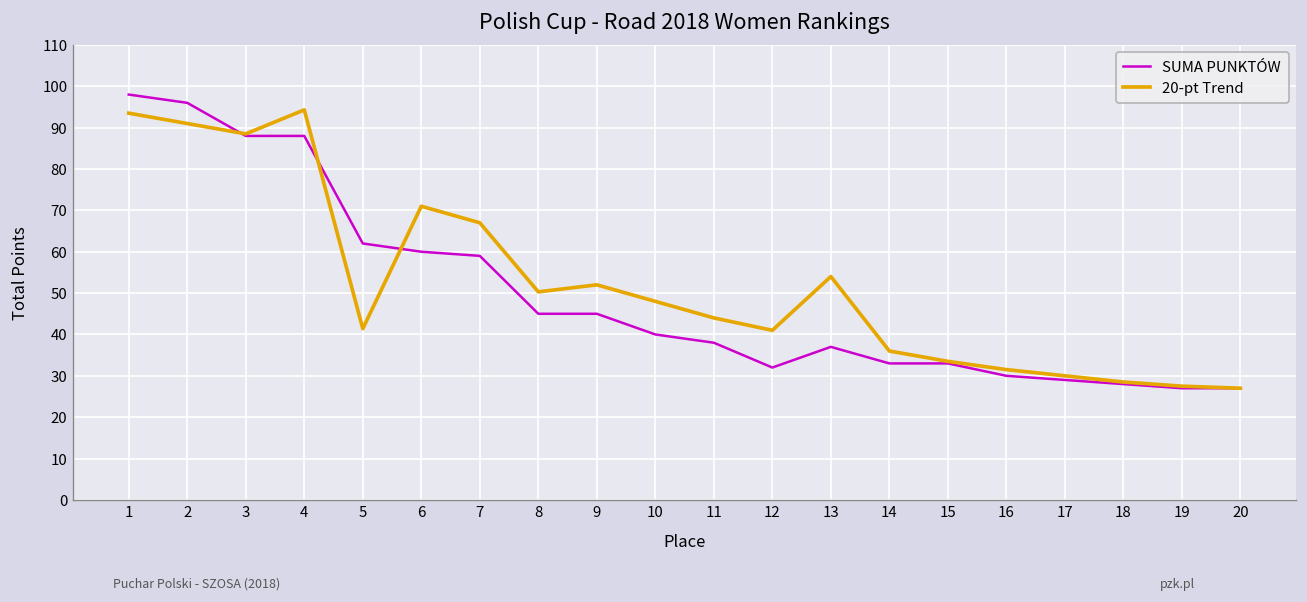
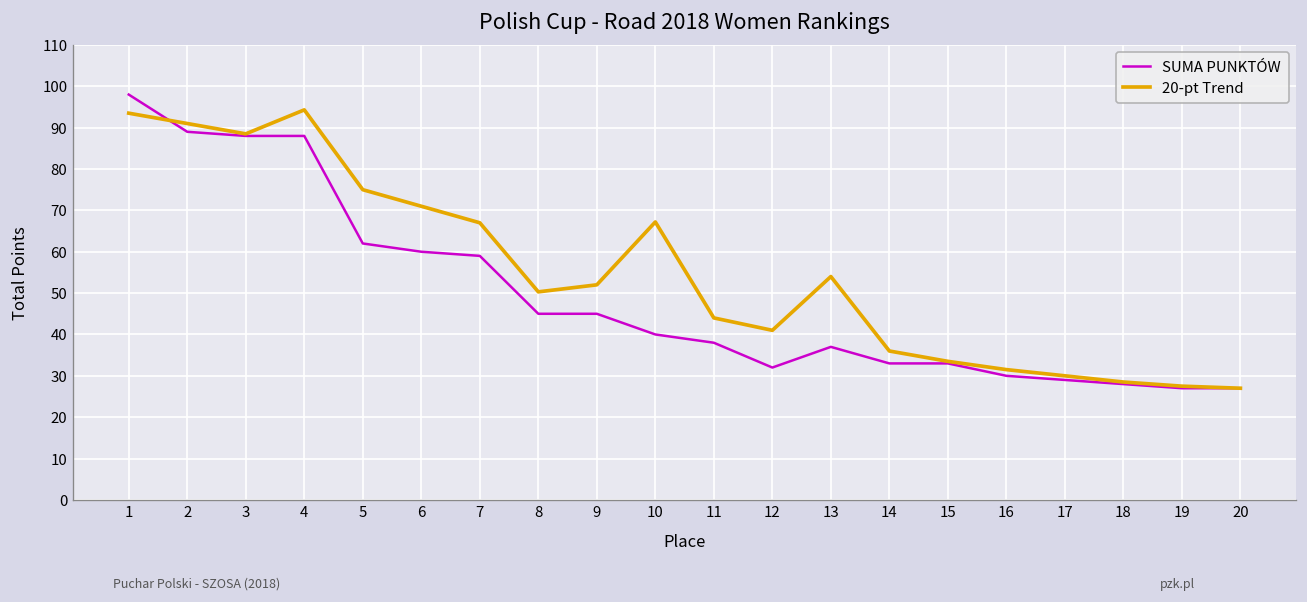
  {
    "SUMA PUNKTÓW": {
      "1": 98,
-     "2": 96,
+     "2": 89,
      "4": 88,
      "5": 62,
      "6": 60,
      "7": 59,
      "8": 45,
      "9": 45,
      "10": 40,
      "11": 38,
      "12": 32,
      "13": 37,
      "14": 33,
      "16": 30,
      "17": 29
    },
    "20-pt Trend": {
      "1": 94,
      "2": 91,
      "4": 94,
-     "5": 41,
+     "5": 75,
      "6": 71,
      "7": 67,
      "8": 50,
      "9": 52,
-     "10": 48,
+     "10": 67,
      "11": 44,
      "12": 41,
      "13": 54,
      "14": 36,
      "16": 32,
      "17": 30
    }
  }
